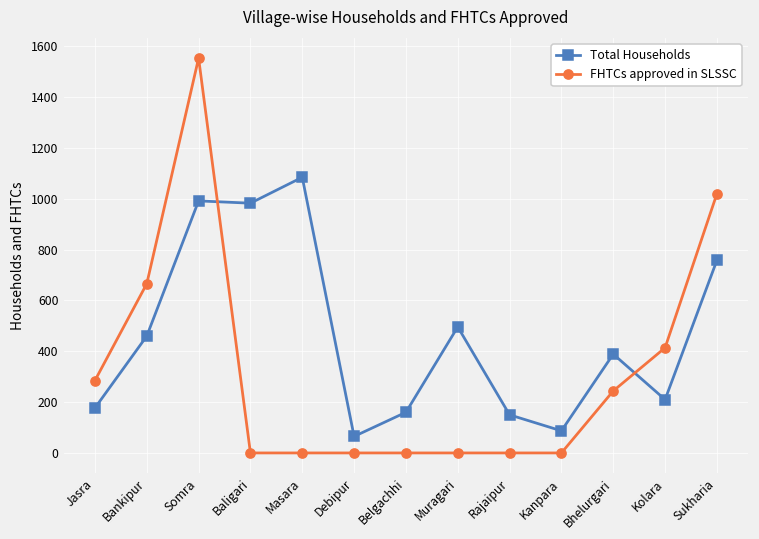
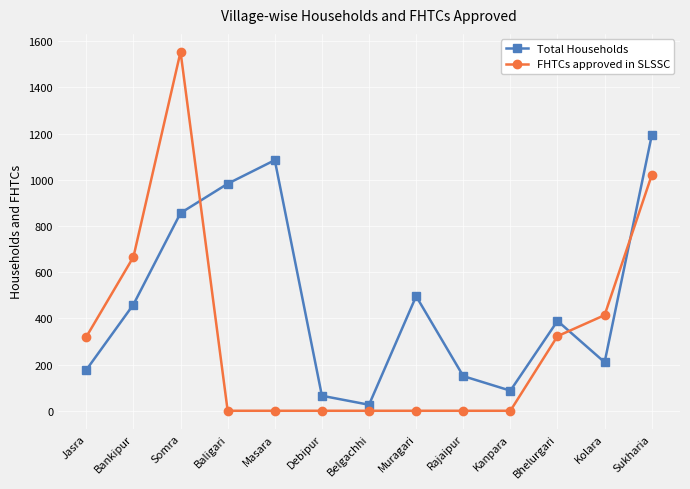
  {
    "Total Households": {
      "Jasra": 180,
      "Bankipur": 460,
-     "Somra": 990,
+     "Somra": 860,
      "Baligari": 980,
      "Masara": 1090,
      "Debipur": 70,
-     "Belgachhi": 160,
+     "Belgachhi": 30,
      "Muragari": 500,
      "Rajaipur": 150,
      "Kanpara": 90,
      "Bhelurgari": 390,
      "Kolara": 210,
-     "Sukharia": 760
+     "Sukharia": 1190
    },
    "FHTCs approved in SLSSC": {
-     "Jasra": 290,
+     "Jasra": 320,
      "Bankipur": 670,
      "Somra": 1550,
      "Baligari": 0,
      "Masara": 0,
      "Debipur": 0,
      "Belgachhi": 0,
      "Muragari": 0,
      "Rajaipur": 0,
      "Kanpara": 0,
-     "Bhelurgari": 240,
+     "Bhelurgari": 320,
      "Kolara": 410,
      "Sukharia": 1020
    }
  }
